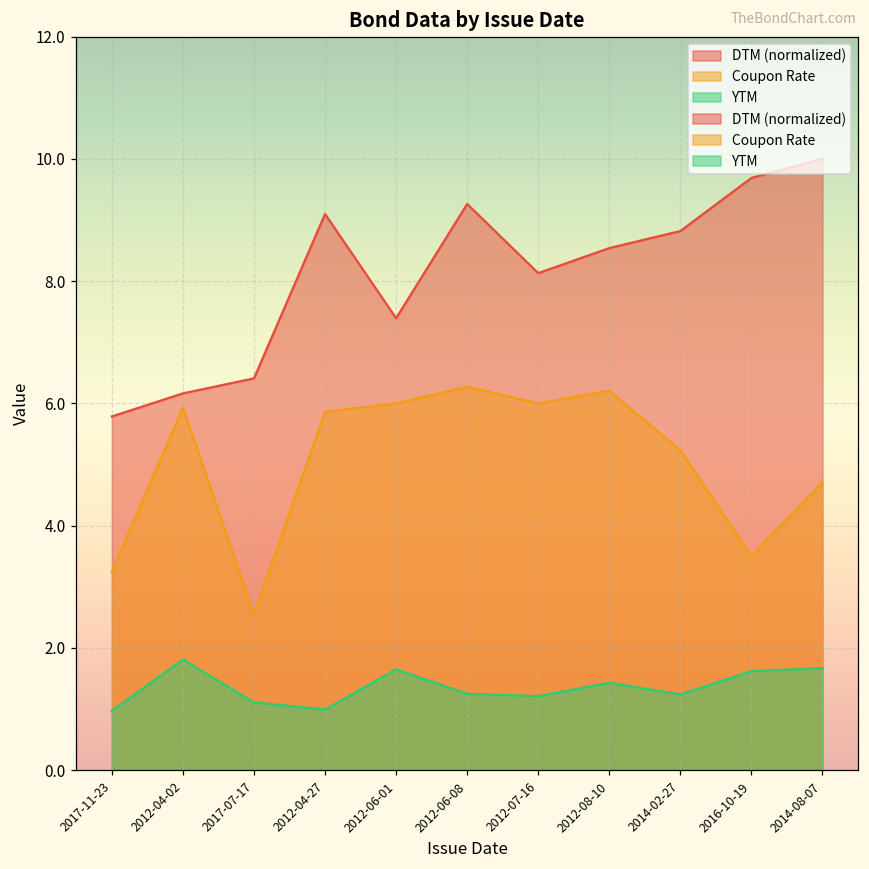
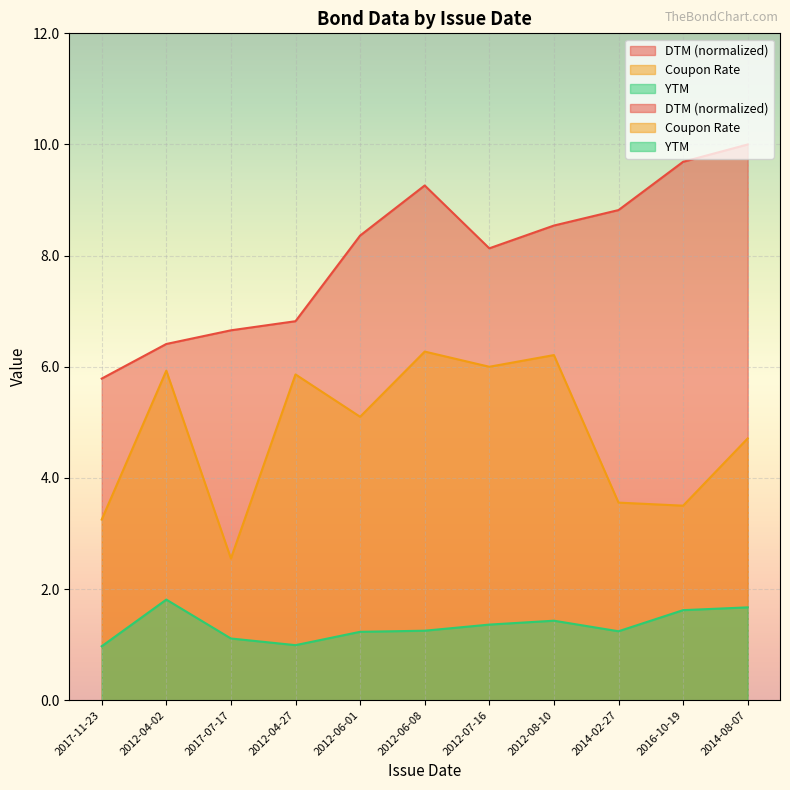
  {
    "DTM (normalized)": {
      "2017-11-23": 5.8,
-     "2012-04-02": 6.2,
-     "2017-07-17": 6.4,
-     "2012-04-27": 9.1,
-     "2012-06-01": 7.4,
+     "2012-04-02": 6.4,
+     "2017-07-17": 6.7,
+     "2012-04-27": 6.8,
+     "2012-06-01": 8.4,
      "2012-06-08": 9.3,
      "2012-07-16": 8.1,
      "2012-08-10": 8.5,
      "2014-02-27": 8.8,
      "2016-10-19": 9.7
    },
    "Coupon Rate": {
      "2017-11-23": 3.3,
      "2012-04-02": 5.9,
      "2017-07-17": 2.6,
      "2012-04-27": 5.9,
-     "2012-06-01": 6.0,
+     "2012-06-01": 5.1,
      "2012-06-08": 6.3,
      "2012-07-16": 6.0,
      "2012-08-10": 6.2,
-     "2014-02-27": 5.2,
+     "2014-02-27": 3.6,
      "2016-10-19": 3.5,
      "2014-08-07": 4.7
    },
    "YTM": {
      "2017-11-23": 1.0,
      "2012-04-02": 1.8,
      "2017-07-17": 1.1,
      "2012-04-27": 1.0,
-     "2012-06-01": 1.7,
+     "2012-06-01": 1.2,
      "2012-06-08": 1.3,
-     "2012-07-16": 1.2,
+     "2012-07-16": 1.4,
      "2012-08-10": 1.4,
      "2014-02-27": 1.2,
      "2016-10-19": 1.6,
      "2014-08-07": 1.7
    }
  }
